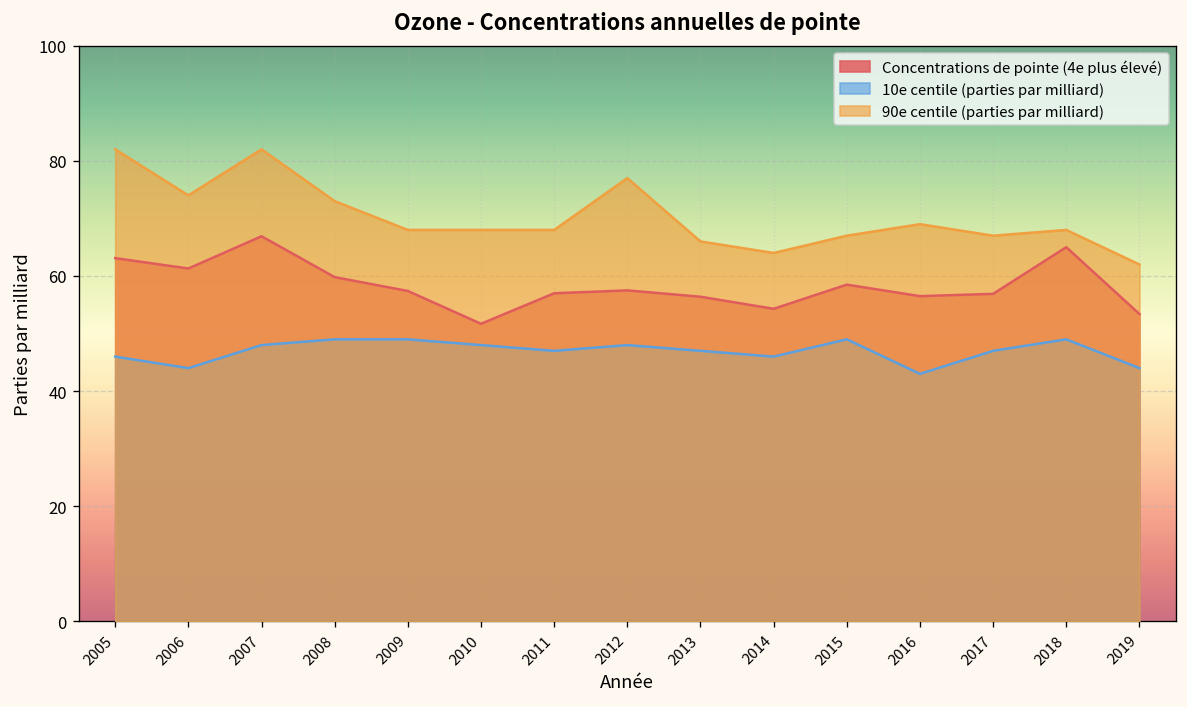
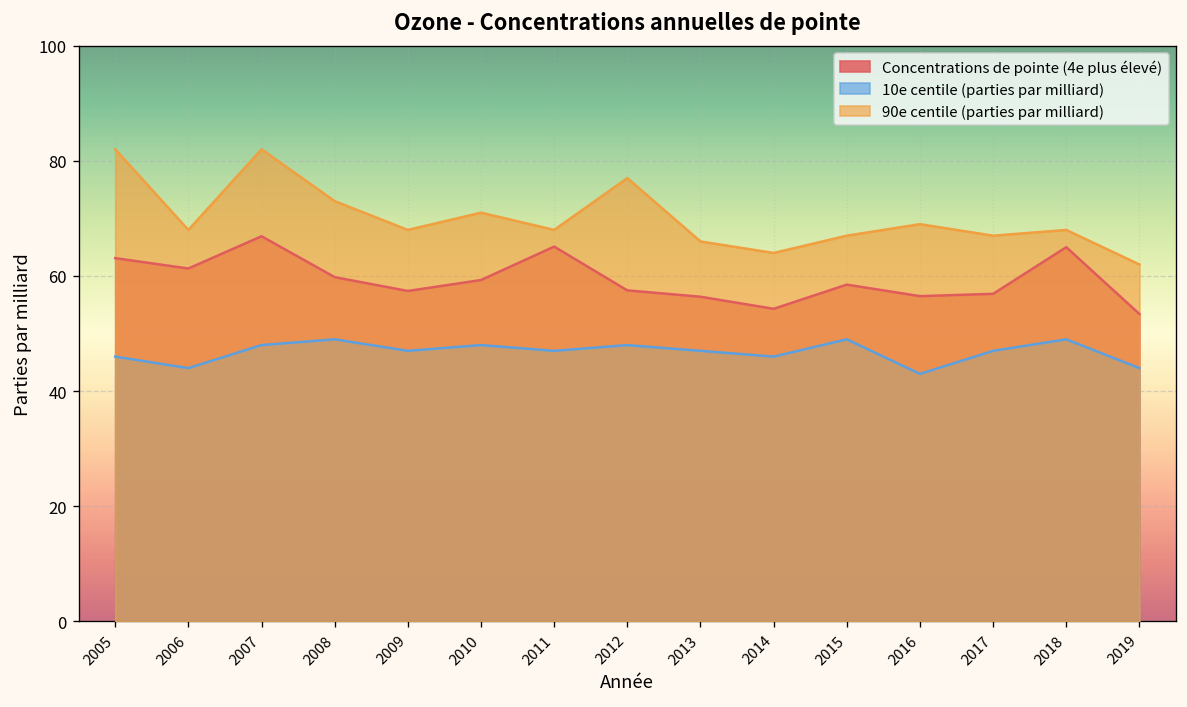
  {
    "Concentrations de pointe (4e plus élevé)": {
      "2005": 63,
      "2006": 61,
      "2007": 67,
      "2008": 60,
      "2009": 57,
-     "2010": 52,
-     "2011": 57,
+     "2010": 59,
+     "2011": 65,
      "2012": 58,
      "2013": 56,
      "2014": 54,
      "2015": 59,
      "2016": 57,
      "2017": 57,
      "2018": 65,
      "2019": 53
    },
    "10e centile (parties par milliard)": {
      "2005": 46,
      "2006": 44,
      "2007": 48,
      "2008": 49,
-     "2009": 49,
+     "2009": 47,
      "2010": 48,
      "2011": 47,
      "2012": 48,
      "2013": 47,
      "2014": 46,
      "2015": 49,
      "2016": 43,
      "2017": 47,
      "2018": 49,
      "2019": 44
    },
    "90e centile (parties par milliard)": {
      "2005": 82,
-     "2006": 74,
+     "2006": 68,
      "2007": 82,
      "2008": 73,
      "2009": 68,
-     "2010": 68,
+     "2010": 71,
      "2011": 68,
      "2012": 77,
      "2013": 66,
      "2014": 64,
      "2015": 67,
      "2016": 69,
      "2017": 67,
      "2018": 68,
      "2019": 62
    }
  }
